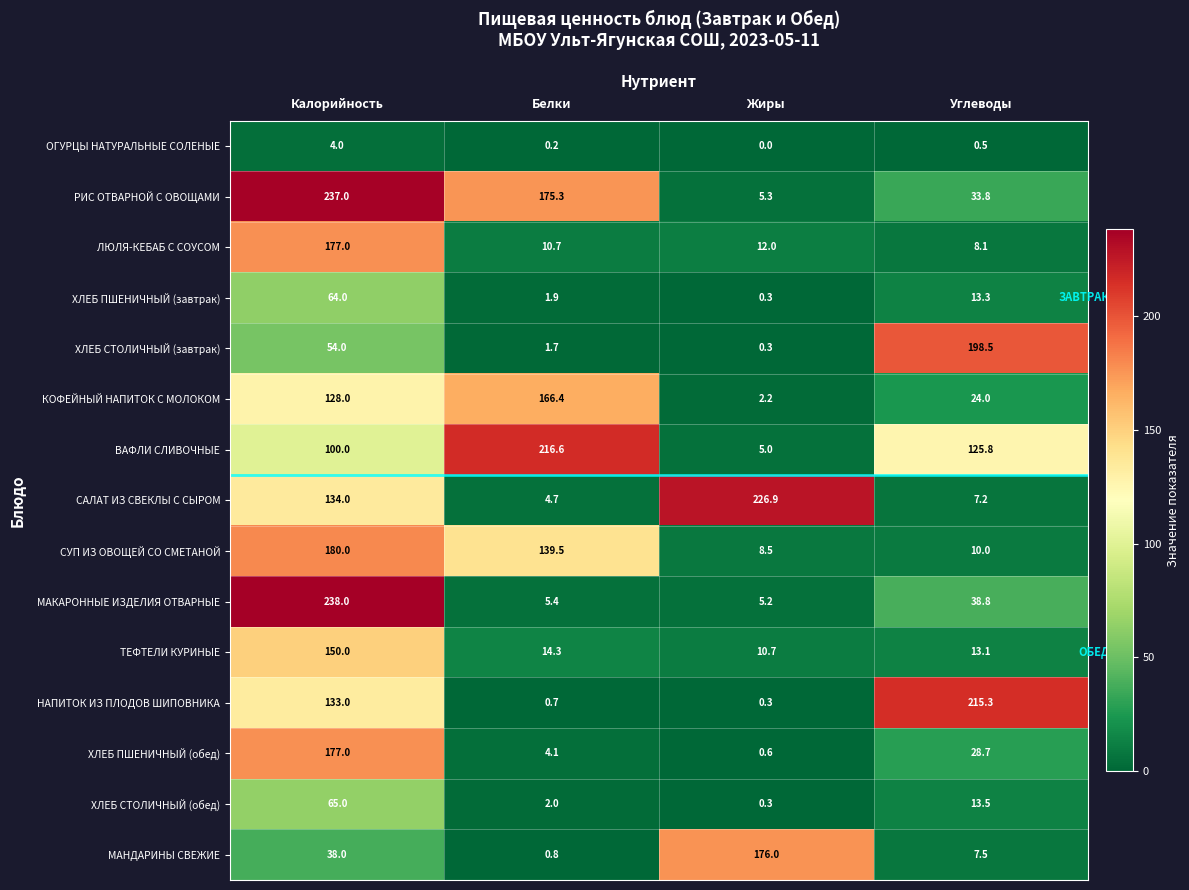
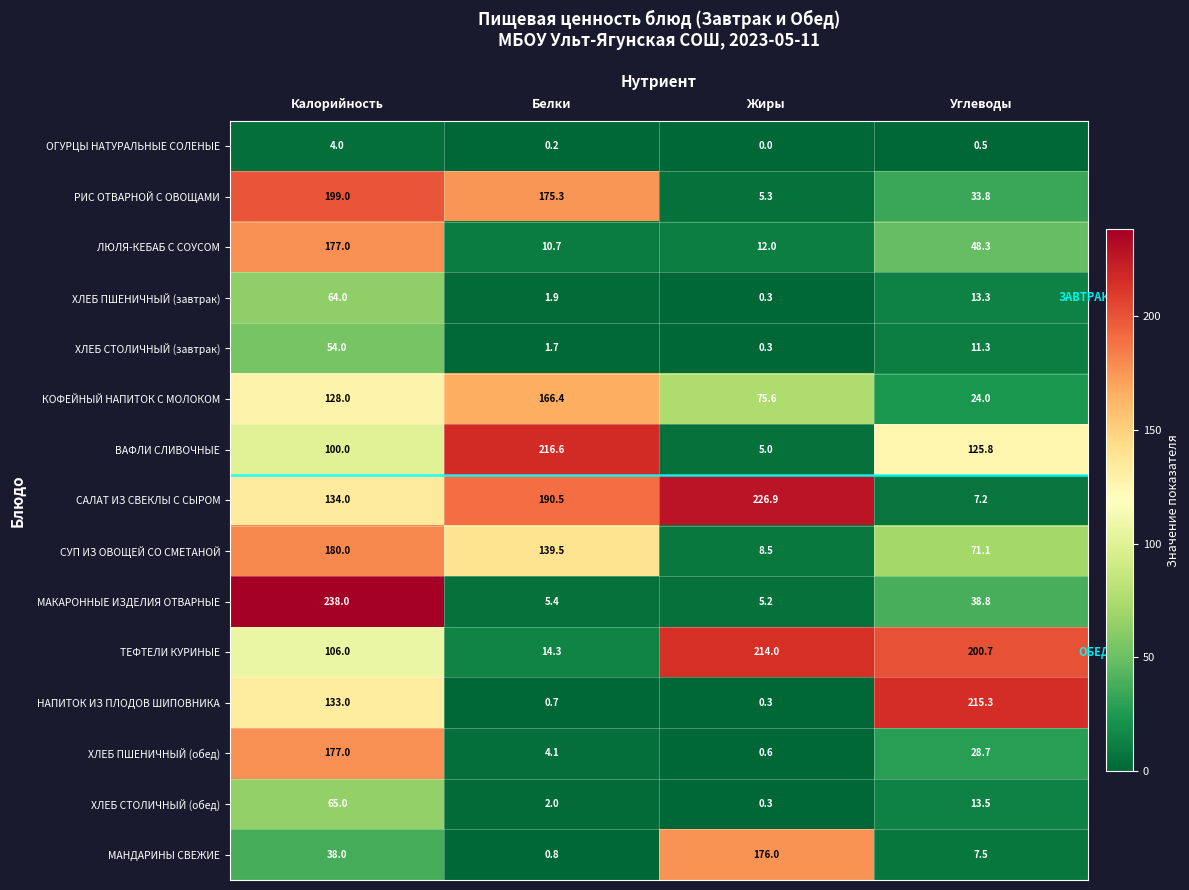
  {
    "ОГУРЦЫ НАТУРАЛЬНЫЕ СОЛЕНЫЕ": {
      "Калорийность": 4.0,
      "Белки": 0.2,
      "Жиры": 0.0,
      "Углеводы": 0.5
    },
    "РИС ОТВАРНОЙ С ОВОЩАМИ": {
-     "Калорийность": 237.0,
+     "Калорийность": 199.0,
      "Белки": 175.3,
      "Жиры": 5.3,
      "Углеводы": 33.8
    },
    "ЛЮЛЯ-КЕБАБ С СОУСОМ": {
      "Калорийность": 177.0,
      "Белки": 10.7,
      "Жиры": 12.0,
-     "Углеводы": 8.1
+     "Углеводы": 48.3
    },
    "ХЛЕБ ПШЕНИЧНЫЙ (завтрак)": {
      "Калорийность": 64.0,
      "Белки": 1.9,
      "Жиры": 0.3
    },
    "ХЛЕБ СТОЛИЧНЫЙ (завтрак)": {
      "Калорийность": 54.0,
      "Белки": 1.7,
      "Жиры": 0.3,
-     "Углеводы": 198.5
+     "Углеводы": 11.3
    },
    "КОФЕЙНЫЙ НАПИТОК С МОЛОКОМ": {
      "Калорийность": 128.0,
      "Белки": 166.4,
-     "Жиры": 2.2,
+     "Жиры": 75.6,
      "Углеводы": 24.0
    },
    "ВАФЛИ СЛИВОЧНЫЕ": {
      "Калорийность": 100.0,
      "Белки": 216.6,
      "Жиры": 5.0,
      "Углеводы": 125.8
    },
    "САЛАТ ИЗ СВЕКЛЫ С СЫРОМ": {
      "Калорийность": 134.0,
-     "Белки": 4.7,
+     "Белки": 190.5,
      "Жиры": 226.9,
      "Углеводы": 7.2
    },
    "СУП ИЗ ОВОЩЕЙ СО СМЕТАНОЙ": {
      "Калорийность": 180.0,
      "Белки": 139.5,
      "Жиры": 8.5,
-     "Углеводы": 10.0
+     "Углеводы": 71.1
    },
    "МАКАРОННЫЕ ИЗДЕЛИЯ ОТВАРНЫЕ": {
      "Калорийность": 238.0,
      "Белки": 5.4,
      "Жиры": 5.2,
      "Углеводы": 38.8
    },
    "ТЕФТЕЛИ КУРИНЫЕ": {
-     "Калорийность": 150.0,
+     "Калорийность": 106.0,
      "Белки": 14.3,
-     "Жиры": 10.7,
-     "Углеводы": 13.1
+     "Жиры": 214.0,
+     "Углеводы": 200.7
    },
    "НАПИТОК ИЗ ПЛОДОВ ШИПОВНИКА": {
      "Калорийность": 133.0,
      "Белки": 0.7,
      "Жиры": 0.3,
      "Углеводы": 215.3
    },
    "ХЛЕБ ПШЕНИЧНЫЙ (обед)": {
      "Калорийность": 177.0,
      "Белки": 4.1,
      "Жиры": 0.6,
      "Углеводы": 28.7
    },
    "ХЛЕБ СТОЛИЧНЫЙ (обед)": {
      "Калорийность": 65.0,
      "Белки": 2.0,
      "Жиры": 0.3,
      "Углеводы": 13.5
    },
    "МАНДАРИНЫ СВЕЖИЕ": {
      "Калорийность": 38.0,
      "Белки": 0.8,
      "Жиры": 176.0,
      "Углеводы": 7.5
    }
  }
